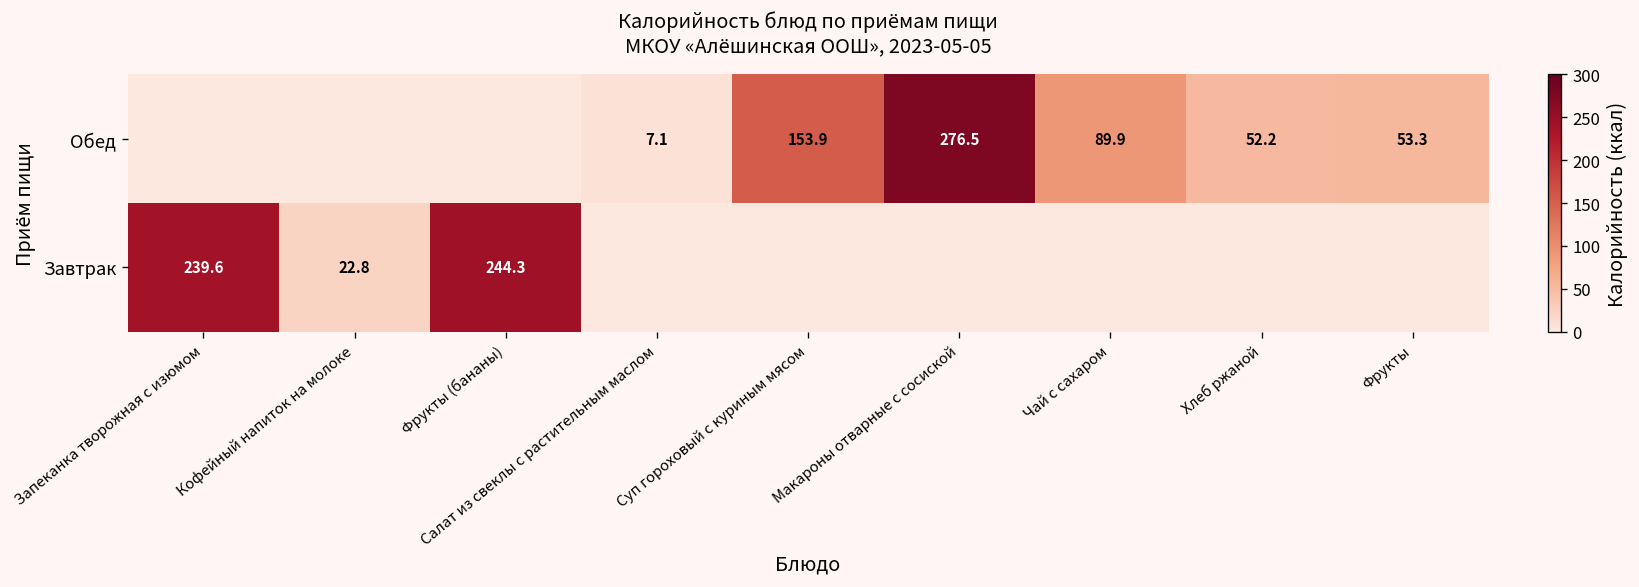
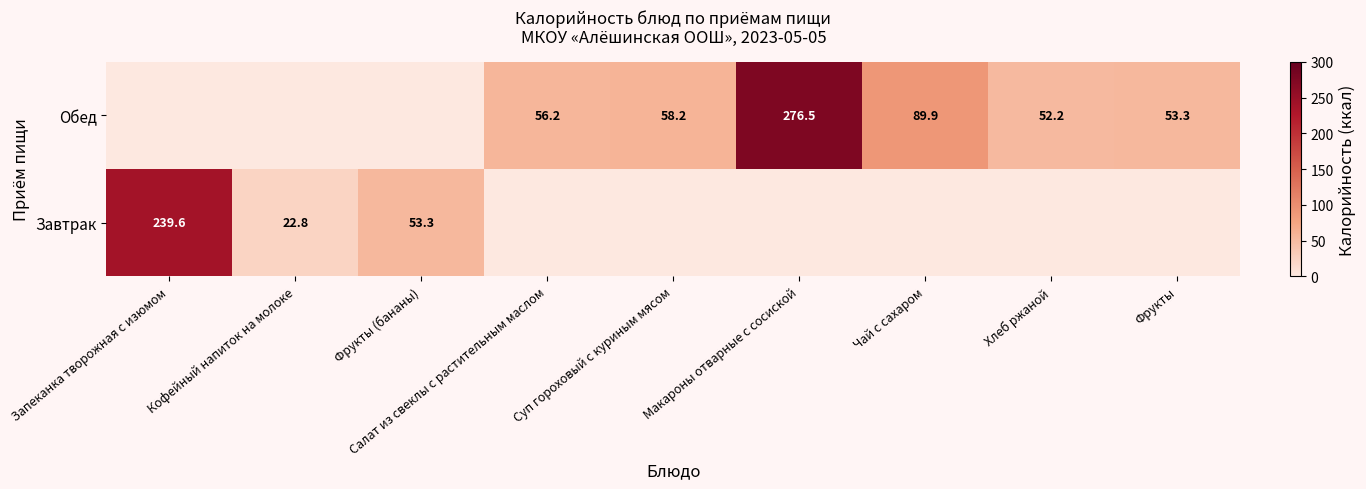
  {
    "Обед": {
-     "Салат из свеклы с растительным маслом": 7.1,
-     "Суп гороховый с куриным мясом": 153.9,
+     "Салат из свеклы с растительным маслом": 56.2,
+     "Суп гороховый с куриным мясом": 58.2,
      "Макароны отварные с сосиской": 276.5,
      "Чай с сахаром": 89.9,
      "Хлеб ржаной": 52.2,
      "Фрукты": 53.3
    },
    "Завтрак": {
      "Запеканка творожная с изюмом": 239.6,
      "Кофейный напиток на молоке": 22.8,
-     "Фрукты (бананы)": 244.3
+     "Фрукты (бананы)": 53.3
    }
  }
